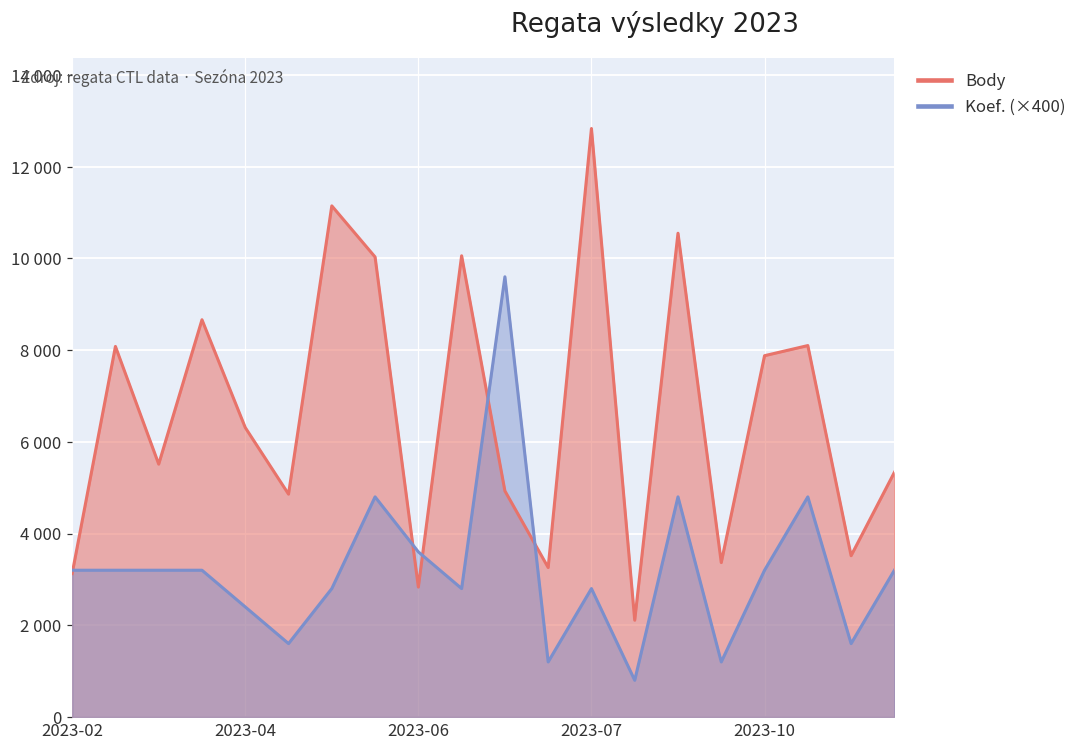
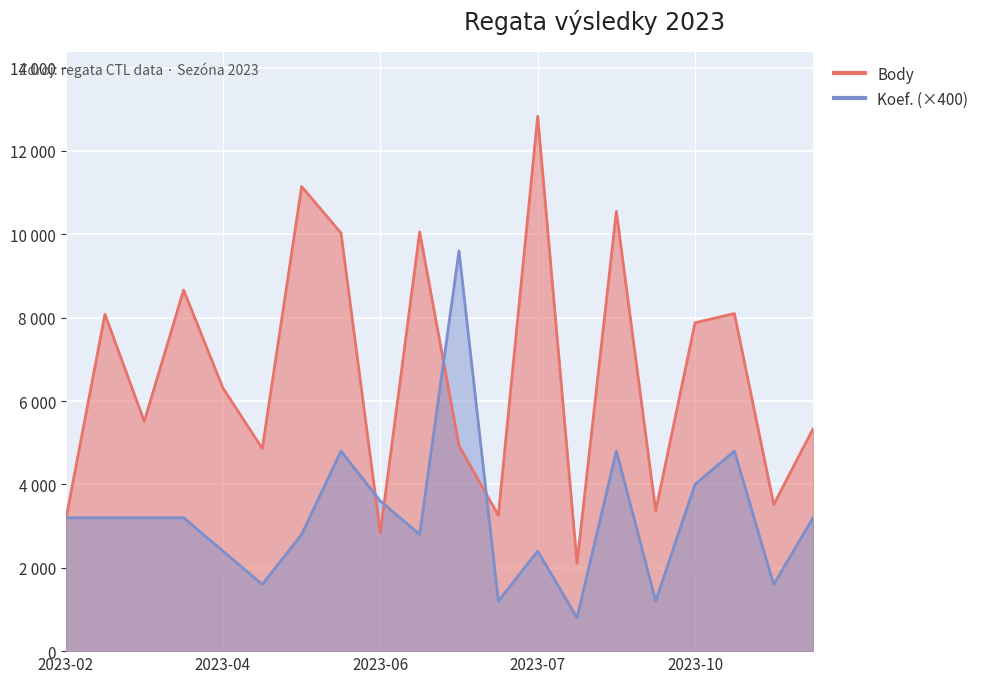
  {
    "Body": {
      "2023-02": 3100,
      "2023-04": 6300,
      "2023-06": 2800,
      "2023-07": 12800,
      "2023-10": 7900
    },
    "Koef. (×400)": {
      "2023-02": 3200,
      "2023-04": 2400,
      "2023-06": 3600,
-     "2023-07": 2800,
-     "2023-10": 3200
+     "2023-07": 2400,
+     "2023-10": 4000
    }
  }
